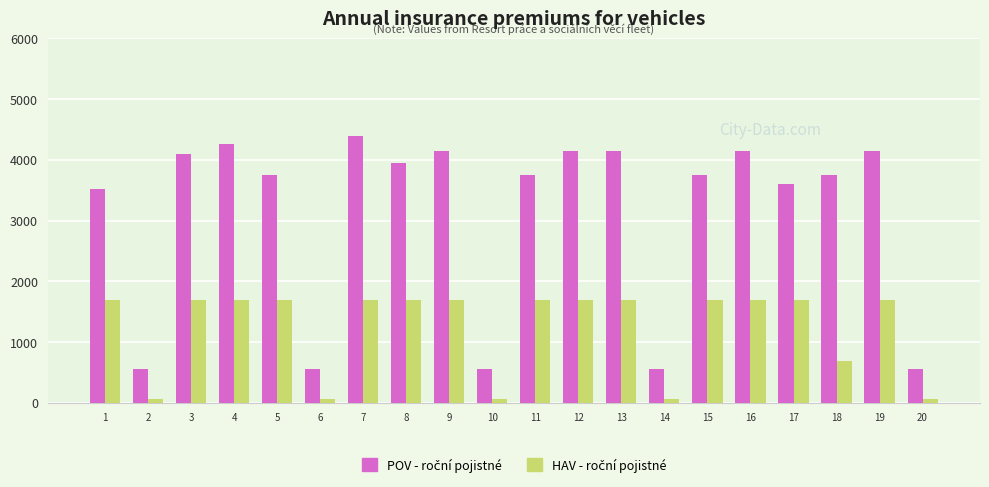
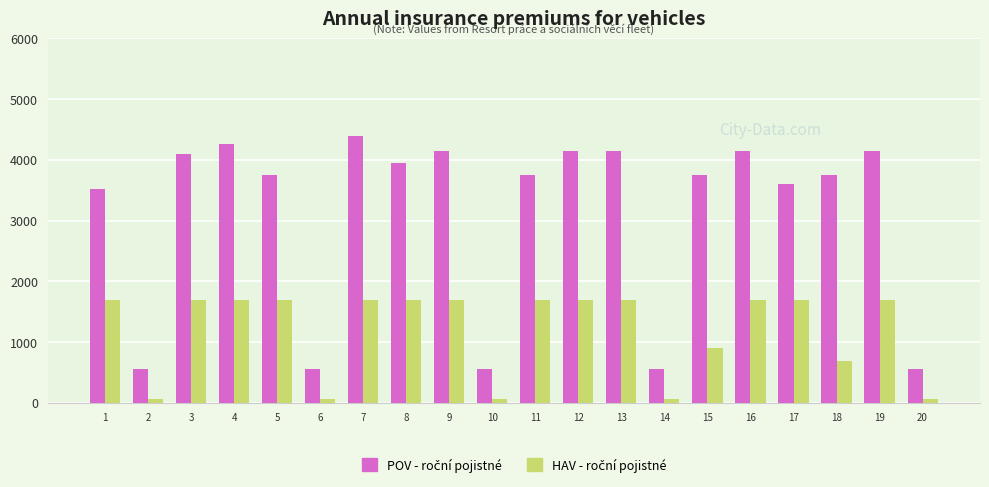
  {
    "POV - roční pojistné": {
      "1": 3500,
      "2": 600,
      "3": 4100,
      "4": 4300,
      "5": 3800,
      "6": 600,
      "7": 4400,
      "8": 3900,
      "9": 4100,
      "10": 600,
      "11": 3800,
      "12": 4100,
      "13": 4100,
      "14": 600,
      "15": 3800,
      "16": 4100,
      "17": 3600,
      "18": 3800,
      "19": 4100,
      "20": 600
    },
    "HAV - roční pojistné": {
      "1": 1700,
      "2": 100,
      "3": 1700,
      "4": 1700,
      "5": 1700,
      "6": 100,
      "7": 1700,
      "8": 1700,
      "9": 1700,
      "10": 100,
      "11": 1700,
      "12": 1700,
      "13": 1700,
      "14": 100,
-     "15": 1700,
+     "15": 900,
      "16": 1700,
      "17": 1700,
      "18": 700,
      "19": 1700,
      "20": 100
    }
  }
